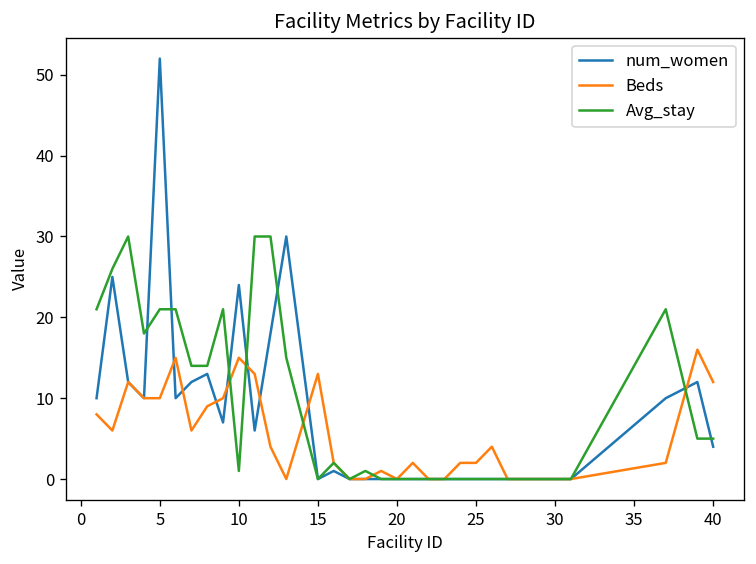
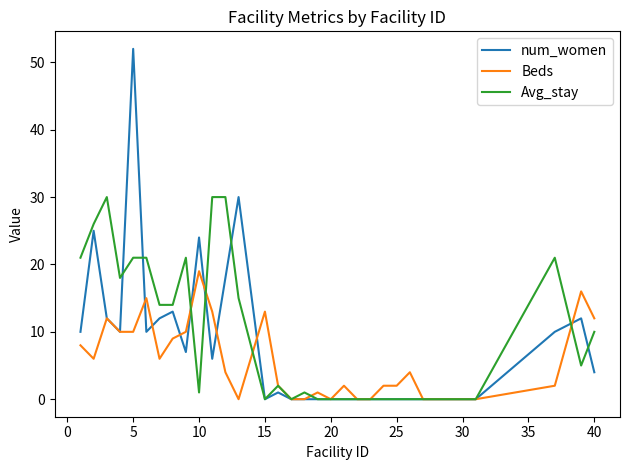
  {
    "num_women": {
      "5": 52,
      "10": 24,
      "40": 4
    },
    "Beds": {
      "5": 10,
-     "10": 15,
+     "10": 19,
      "15": 13,
      "25": 2,
      "40": 12
    },
    "Avg_stay": {
      "5": 21,
      "10": 1,
-     "40": 5
+     "40": 10
    }
  }
